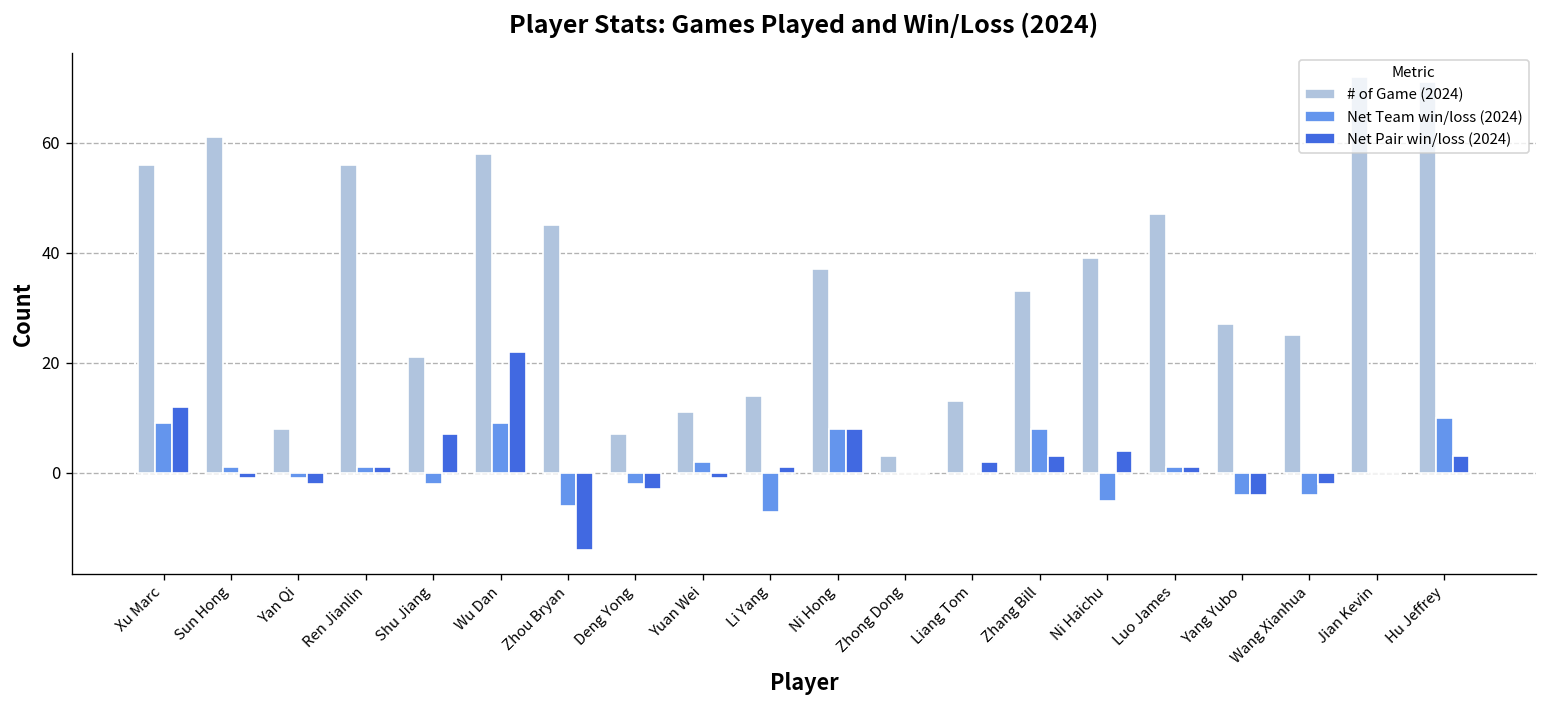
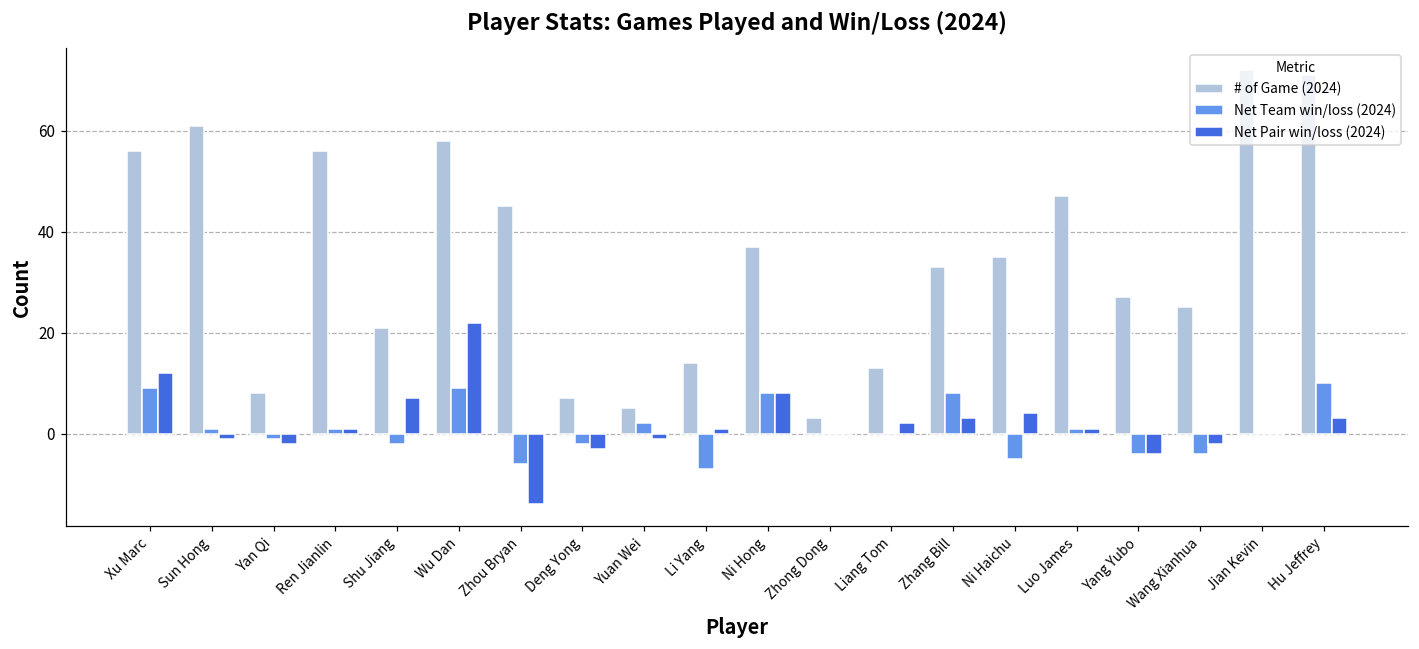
  {
    "# of Game (2024)": {
      "Xu Marc": 56,
      "Sun Hong": 61,
      "Yan Qi": 8,
      "Ren Jianlin": 56,
      "Shu Jiang": 21,
      "Wu Dan": 58,
      "Zhou Bryan": 45,
      "Deng Yong": 7,
-     "Yuan Wei": 11,
+     "Yuan Wei": 5,
      "Li Yang": 14,
      "Ni Hong": 37,
      "Zhong Dong": 3,
      "Liang Tom": 13,
      "Zhang Bill": 33,
-     "Ni Haichu": 39,
+     "Ni Haichu": 35,
      "Luo James": 47,
      "Yang Yubo": 27,
      "Wang Xianhua": 25
    }
  }
